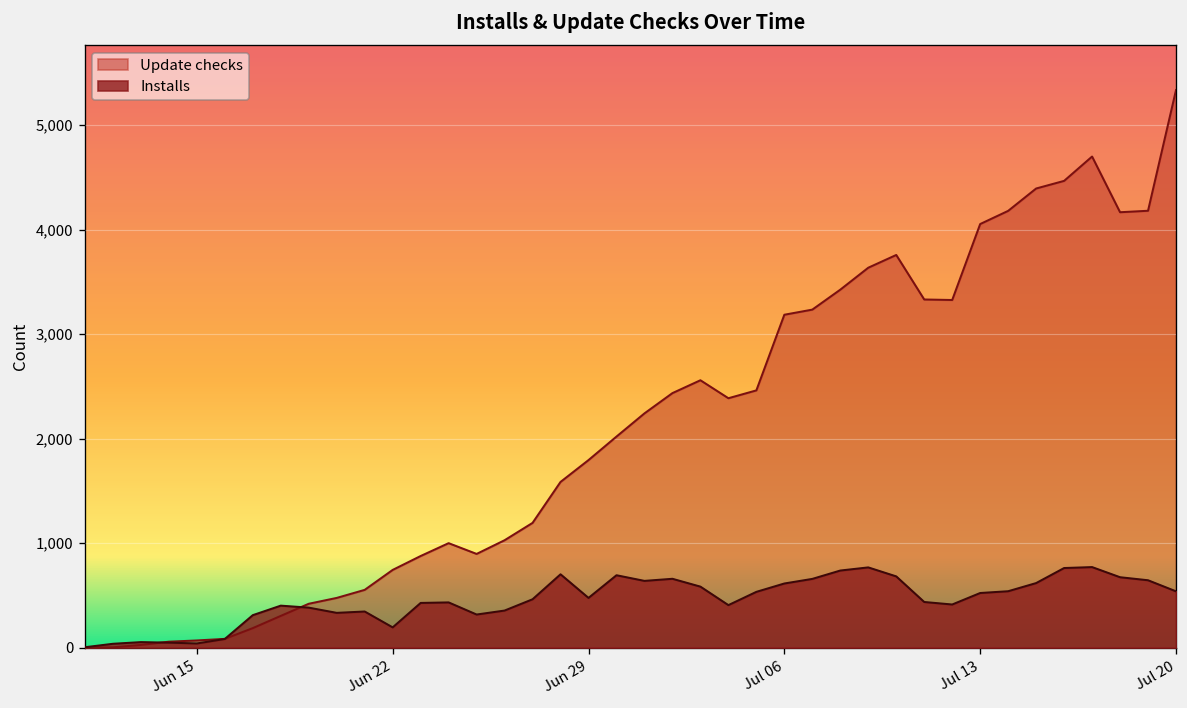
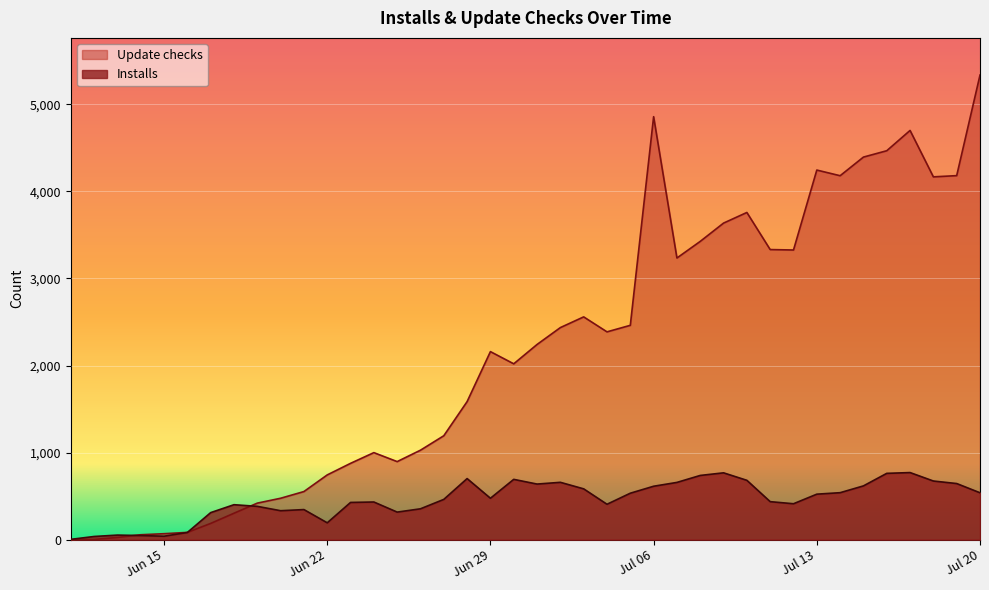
  {
    "Update checks": {
      "Jun 22": "700",
-     "Jun 29": "1,800",
-     "Jul 06": "3,200",
-     "Jul 13": "4,100",
+     "Jun 29": "2,200",
+     "Jul 06": "4,900",
+     "Jul 13": "4,200",
      "Jul 20": "5,300"
    },
    "Installs": {
      "Jun 22": "200",
      "Jun 29": "500",
      "Jul 06": "600",
      "Jul 13": "500",
      "Jul 20": "500"
    }
  }
